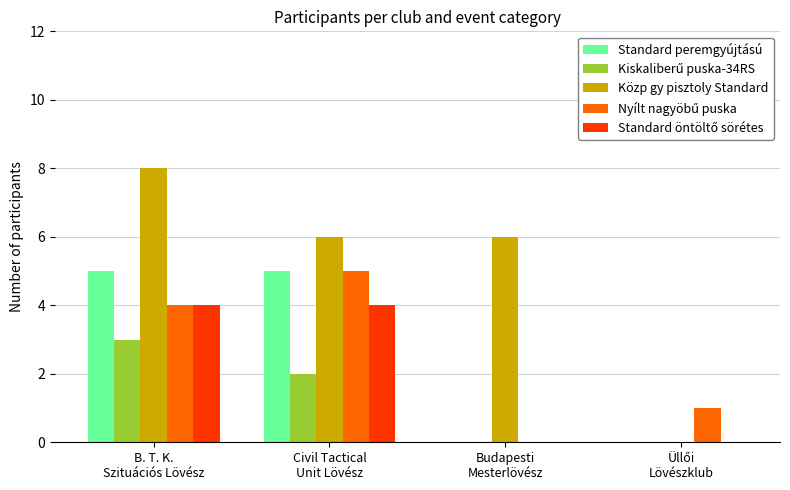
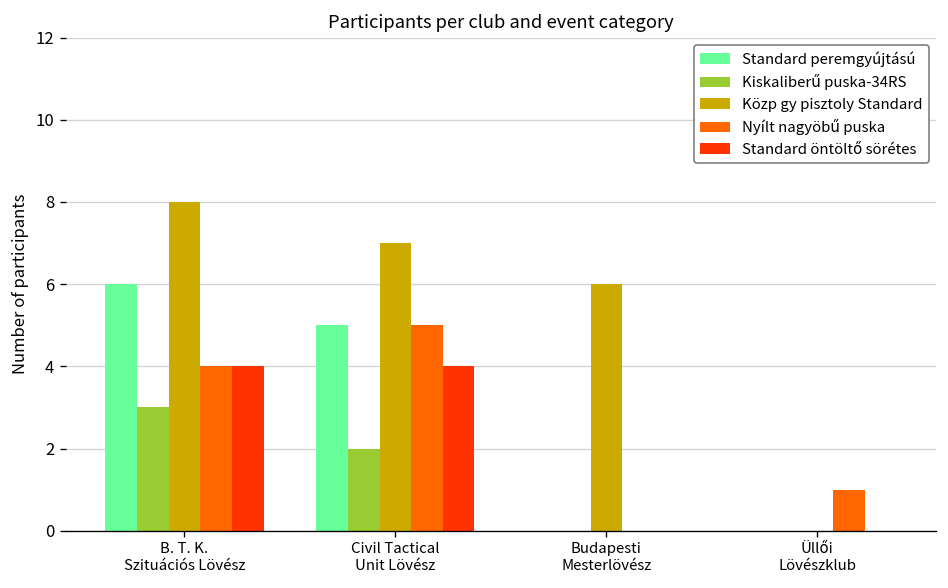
  {
    "Standard peremgyújtású": {
-     "B. T. K. Szituációs Lövész": 5,
+     "B. T. K. Szituációs Lövész": 6,
      "Civil Tactical Unit Lövész": 5,
      "Budapesti Mesterlövész": 0,
      "Üllői Lövészklub": 0
    },
    "Kiskaliberű puska-34RS": {
      "B. T. K. Szituációs Lövész": 3,
      "Civil Tactical Unit Lövész": 2,
      "Budapesti Mesterlövész": 0,
      "Üllői Lövészklub": 0
    },
    "Közp gy pisztoly Standard": {
      "B. T. K. Szituációs Lövész": 8,
-     "Civil Tactical Unit Lövész": 6,
+     "Civil Tactical Unit Lövész": 7,
      "Budapesti Mesterlövész": 6,
      "Üllői Lövészklub": 0
    }
  }
